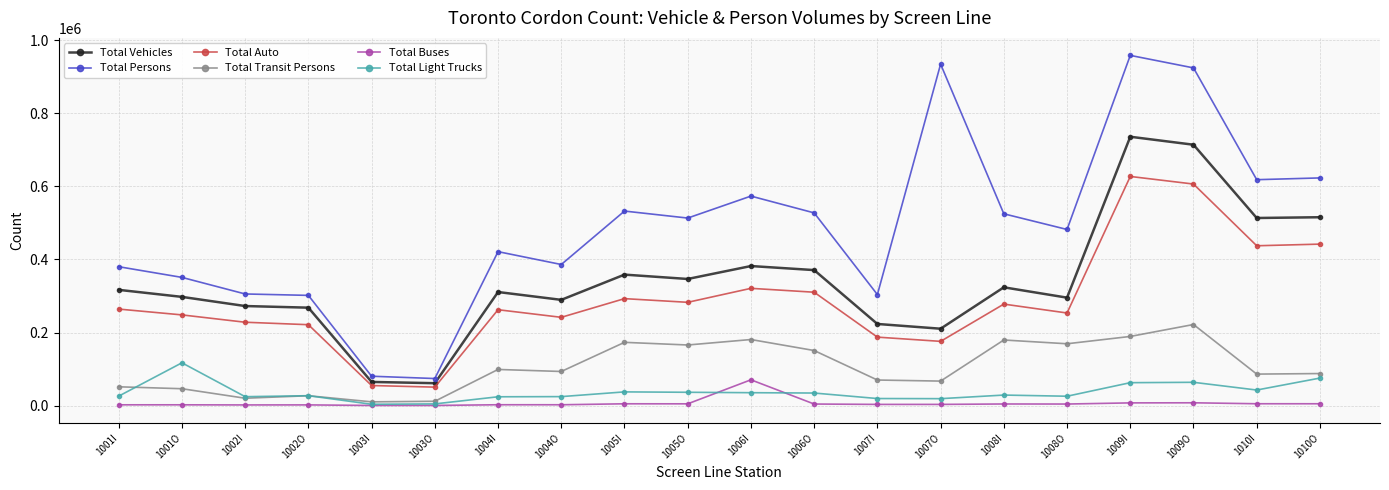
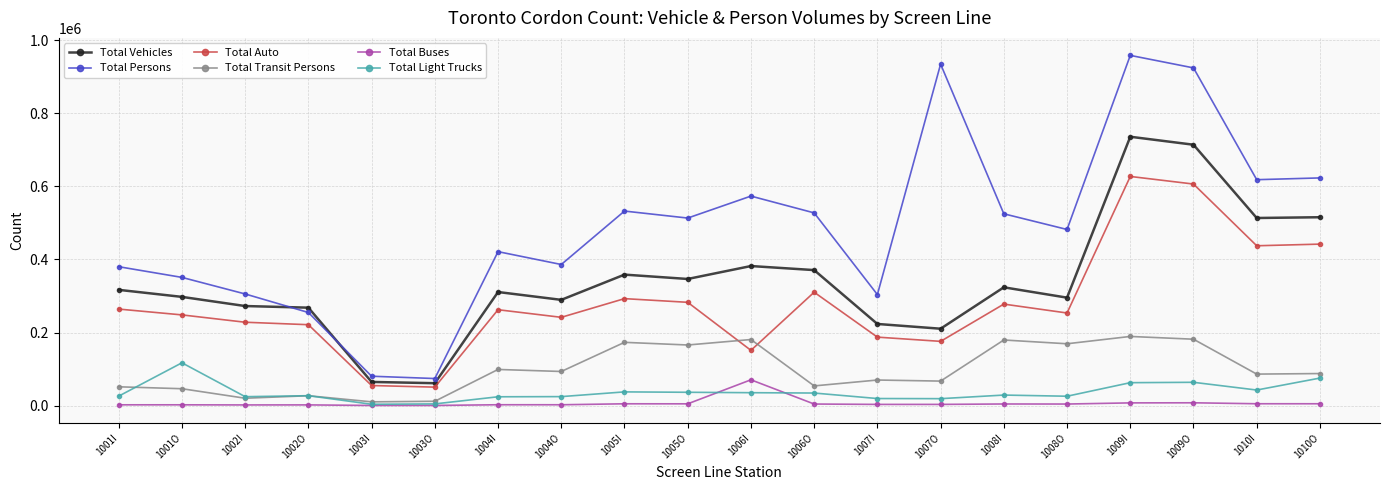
  {
    "Total Vehicles": {
      "1001I": 320000,
      "1001O": 300000,
      "1002I": 270000,
      "1002O": 270000,
      "1003I": 60000,
      "1003O": 60000,
      "1004I": 310000,
      "1004O": 290000,
      "1005I": 360000,
      "1005O": 350000,
      "1006I": 380000,
      "1006O": 370000,
      "1007I": 220000,
      "1007O": 210000,
      "1008I": 320000,
      "1008O": 300000,
      "1009I": 740000,
      "1009O": 710000,
      "1010I": 510000,
      "1010O": 520000
    },
    "Total Persons": {
      "1001I": 380000,
      "1001O": 350000,
      "1002I": 310000,
-     "1002O": 300000,
+     "1002O": 250000,
      "1003I": 80000,
      "1003O": 70000,
      "1004I": 420000,
      "1004O": 390000,
      "1005I": 530000,
      "1005O": 510000,
      "1006I": 570000,
      "1006O": 530000,
      "1007I": 300000,
      "1007O": 930000,
      "1008I": 520000,
      "1008O": 480000,
      "1009I": 960000,
      "1009O": 920000,
      "1010I": 620000,
      "1010O": 620000
    },
    "Total Auto": {
      "1001I": 260000,
      "1001O": 250000,
      "1002I": 230000,
      "1002O": 220000,
      "1003I": 50000,
      "1003O": 50000,
      "1004I": 260000,
      "1004O": 240000,
      "1005I": 290000,
      "1005O": 280000,
-     "1006I": 320000,
+     "1006I": 150000,
      "1006O": 310000,
      "1007I": 190000,
      "1007O": 180000,
      "1008I": 280000,
      "1008O": 250000,
      "1009I": 630000,
      "1009O": 610000,
      "1010I": 440000,
      "1010O": 440000
    },
    "Total Transit Persons": {
      "1001I": 50000,
      "1001O": 50000,
      "1003O": 10000,
      "1004I": 100000,
      "1004O": 90000,
      "1005I": 170000,
      "1005O": 170000,
      "1006I": 180000,
-     "1006O": 150000,
+     "1006O": 50000,
      "1007I": 70000,
      "1007O": 70000,
      "1008I": 180000,
      "1008O": 170000,
      "1009I": 190000,
-     "1009O": 220000,
+     "1009O": 180000,
      "1010I": 90000,
      "1010O": 90000
    },
    "Total Buses": {
      "1001I": 0,
      "1001O": 0,
      "1002I": 0,
      "1002O": 0,
      "1004I": 0,
      "1004O": 0,
      "1005I": 0,
      "1005O": 0,
      "1006I": 70000,
      "1006O": 0,
      "1007I": 0,
      "1007O": 0,
      "1008I": 0,
      "1008O": 0,
      "1009I": 10000,
      "1009O": 10000,
      "1010I": 0,
      "1010O": 0
    },
    "Total Light Trucks": {
      "1001I": 30000,
      "1001O": 120000,
      "1004I": 20000,
      "1004O": 20000,
      "1005I": 40000,
      "1005O": 40000,
      "1006I": 40000,
      "1006O": 30000,
      "1007I": 20000,
      "1007O": 20000,
      "1008I": 30000,
      "1008O": 30000,
      "1009I": 60000,
      "1009O": 60000,
      "1010I": 40000,
      "1010O": 80000
    }
  }
